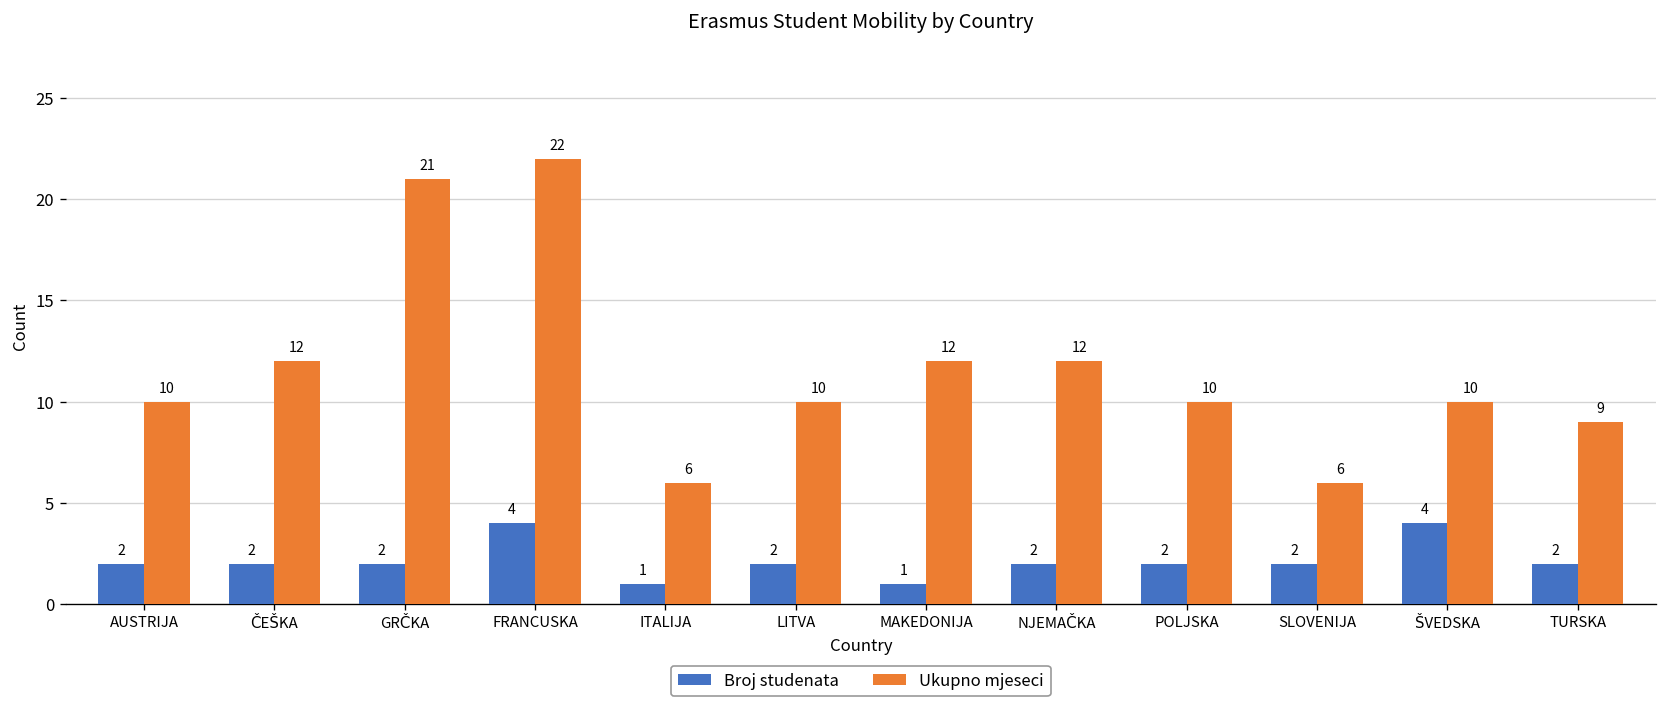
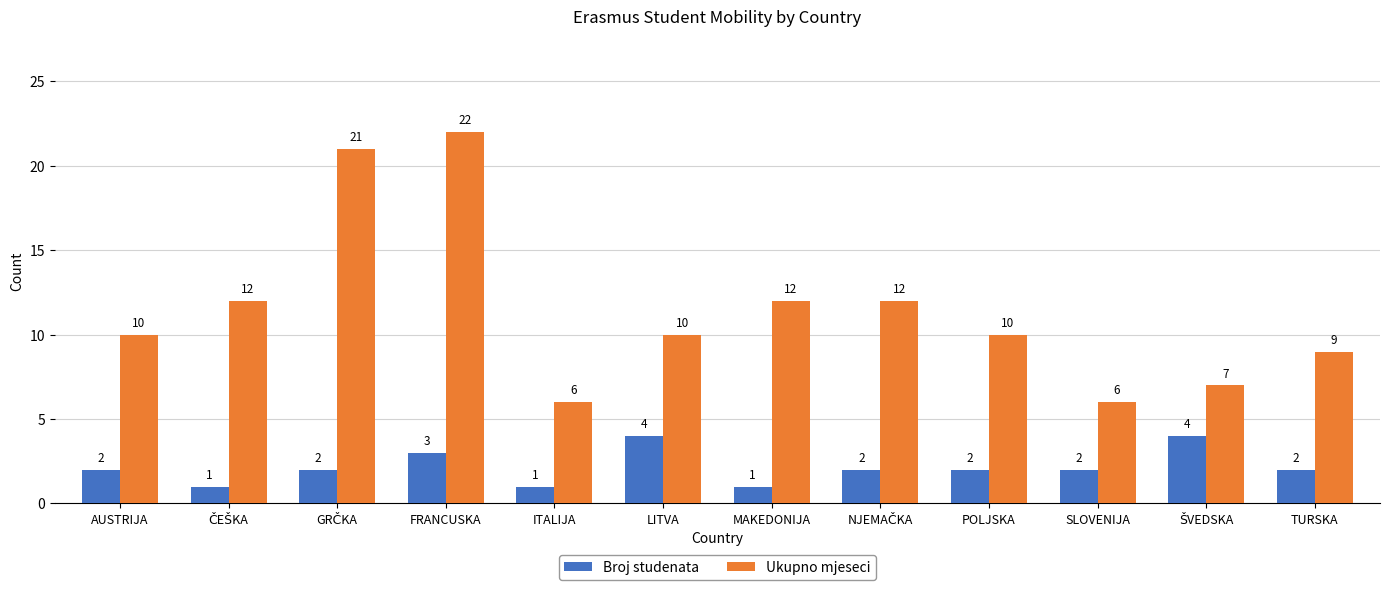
  {
    "Broj studenata": {
      "AUSTRIJA": 2,
-     "ČEŠKA": 2,
+     "ČEŠKA": 1,
      "GRČKA": 2,
-     "FRANCUSKA": 4,
+     "FRANCUSKA": 3,
      "ITALIJA": 1,
-     "LITVA": 2,
+     "LITVA": 4,
      "MAKEDONIJA": 1,
      "NJEMAČKA": 2,
      "POLJSKA": 2,
      "SLOVENIJA": 2,
      "ŠVEDSKA": 4,
      "TURSKA": 2
    },
    "Ukupno mjeseci": {
      "AUSTRIJA": 10,
      "ČEŠKA": 12,
      "GRČKA": 21,
      "FRANCUSKA": 22,
      "ITALIJA": 6,
      "LITVA": 10,
      "MAKEDONIJA": 12,
      "NJEMAČKA": 12,
      "POLJSKA": 10,
      "SLOVENIJA": 6,
-     "ŠVEDSKA": 10,
+     "ŠVEDSKA": 7,
      "TURSKA": 9
    }
  }
